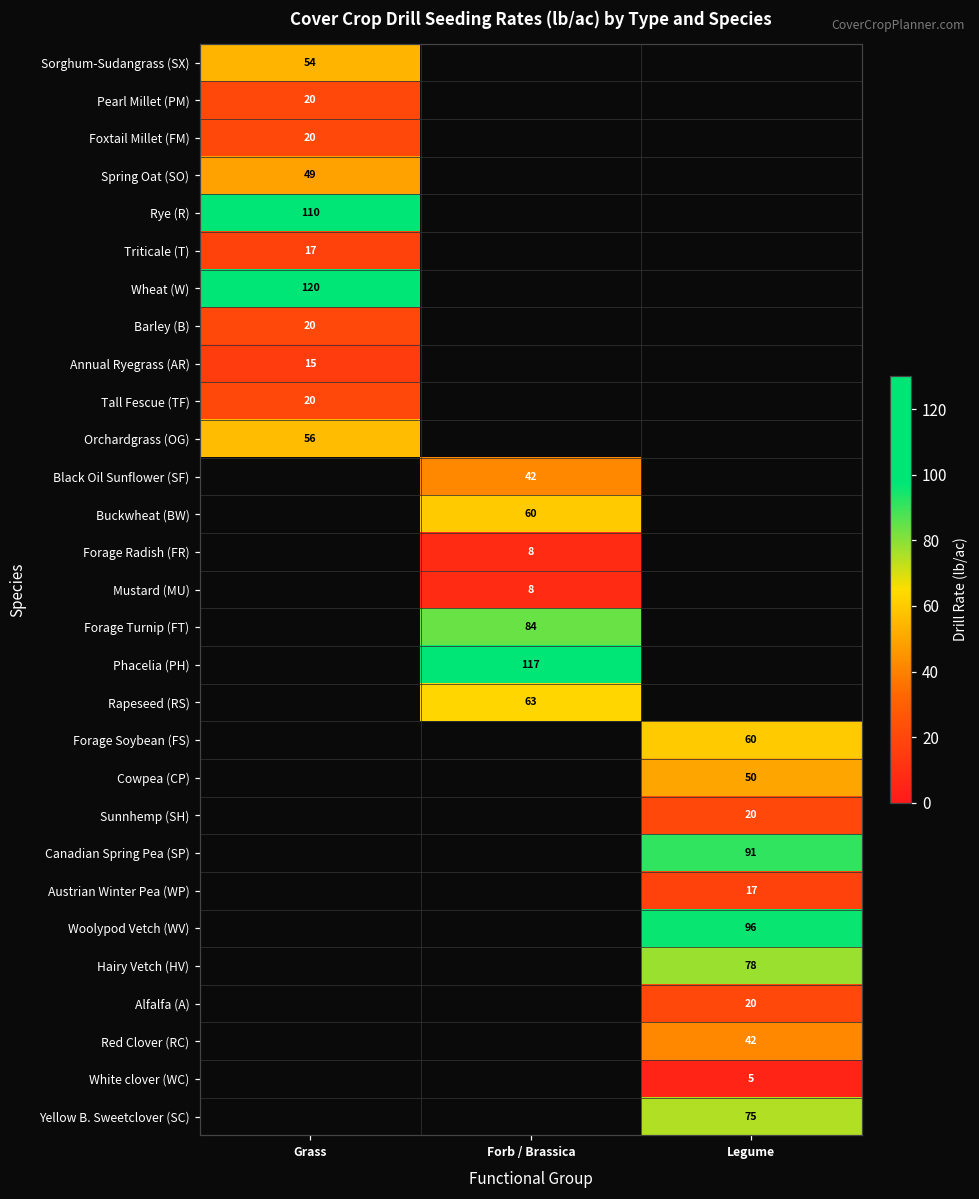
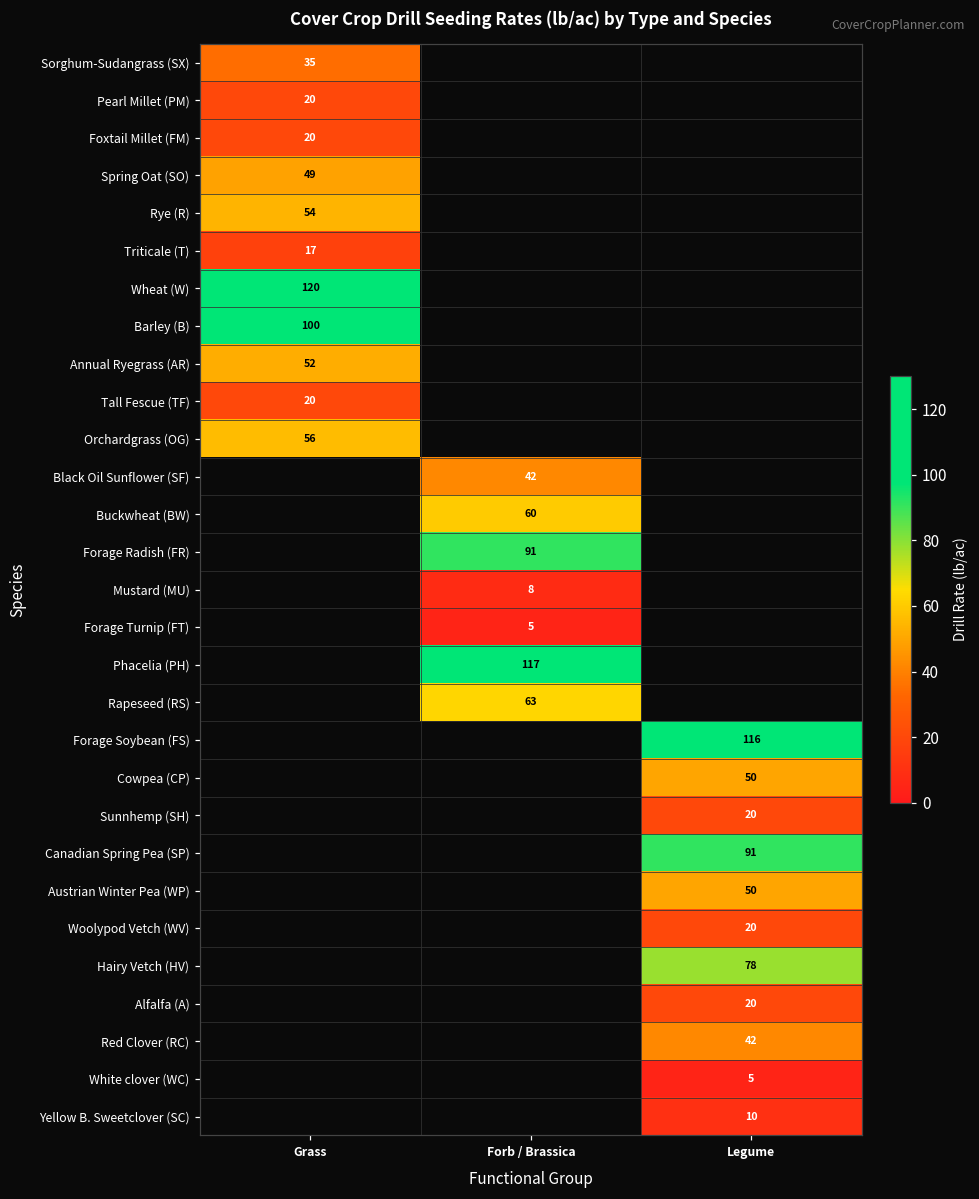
  {
    "Sorghum-Sudangrass (SX)": {
-     "Grass": 54
+     "Grass": 35
    },
    "Pearl Millet (PM)": {
      "Grass": 20
    },
    "Foxtail Millet (FM)": {
      "Grass": 20
    },
    "Spring Oat (SO)": {
      "Grass": 49
    },
    "Rye (R)": {
-     "Grass": 110
+     "Grass": 54
    },
    "Triticale (T)": {
      "Grass": 17
    },
    "Wheat (W)": {
      "Grass": 120
    },
    "Barley (B)": {
-     "Grass": 20
+     "Grass": 100
    },
    "Annual Ryegrass (AR)": {
-     "Grass": 15
+     "Grass": 52
    },
    "Tall Fescue (TF)": {
      "Grass": 20
    },
    "Orchardgrass (OG)": {
      "Grass": 56
    },
    "Black Oil Sunflower (SF)": {
      "Forb / Brassica": 42
    },
    "Buckwheat (BW)": {
      "Forb / Brassica": 60
    },
    "Forage Radish (FR)": {
-     "Forb / Brassica": 8
+     "Forb / Brassica": 91
    },
    "Mustard (MU)": {
      "Forb / Brassica": 8
    },
    "Forage Turnip (FT)": {
-     "Forb / Brassica": 84
+     "Forb / Brassica": 5
    },
    "Phacelia (PH)": {
      "Forb / Brassica": 117
    },
    "Rapeseed (RS)": {
      "Forb / Brassica": 63
    },
    "Forage Soybean (FS)": {
-     "Legume": 60
+     "Legume": 116
    },
    "Cowpea (CP)": {
      "Legume": 50
    },
    "Sunnhemp (SH)": {
      "Legume": 20
    },
    "Canadian Spring Pea (SP)": {
      "Legume": 91
    },
    "Austrian Winter Pea (WP)": {
-     "Legume": 17
+     "Legume": 50
    },
    "Woolypod Vetch (WV)": {
-     "Legume": 96
+     "Legume": 20
    },
    "Hairy Vetch (HV)": {
      "Legume": 78
    },
    "Alfalfa (A)": {
      "Legume": 20
    },
    "Red Clover (RC)": {
      "Legume": 42
    },
    "White clover (WC)": {
      "Legume": 5
    },
    "Yellow B. Sweetclover (SC)": {
-     "Legume": 75
+     "Legume": 10
    }
  }
